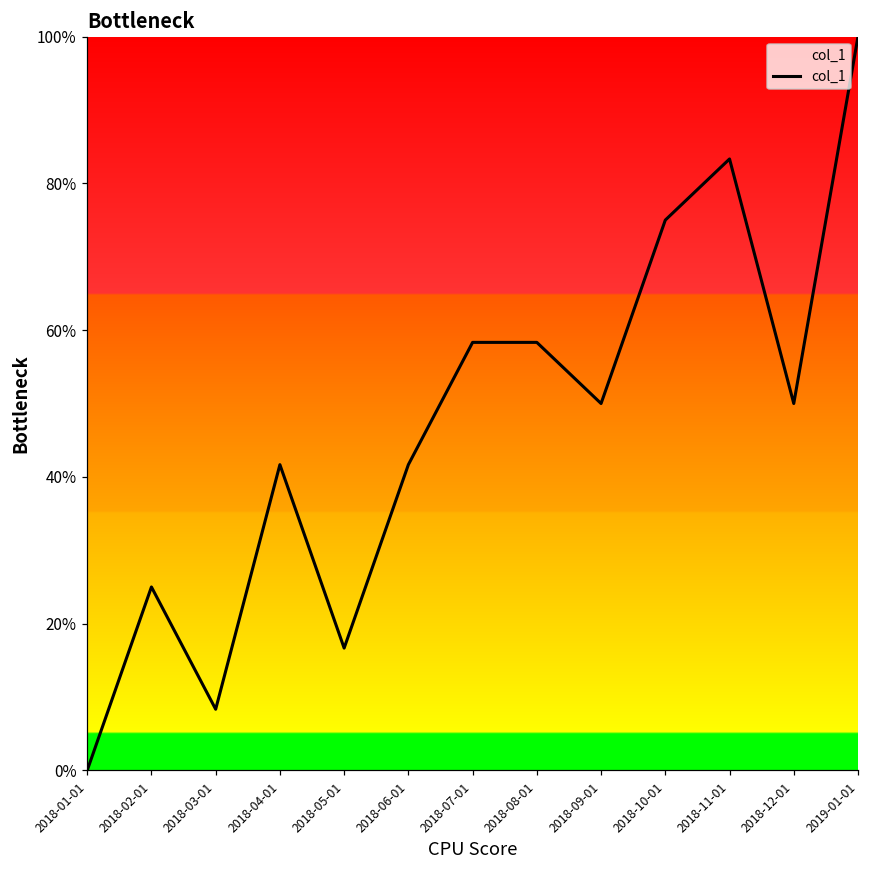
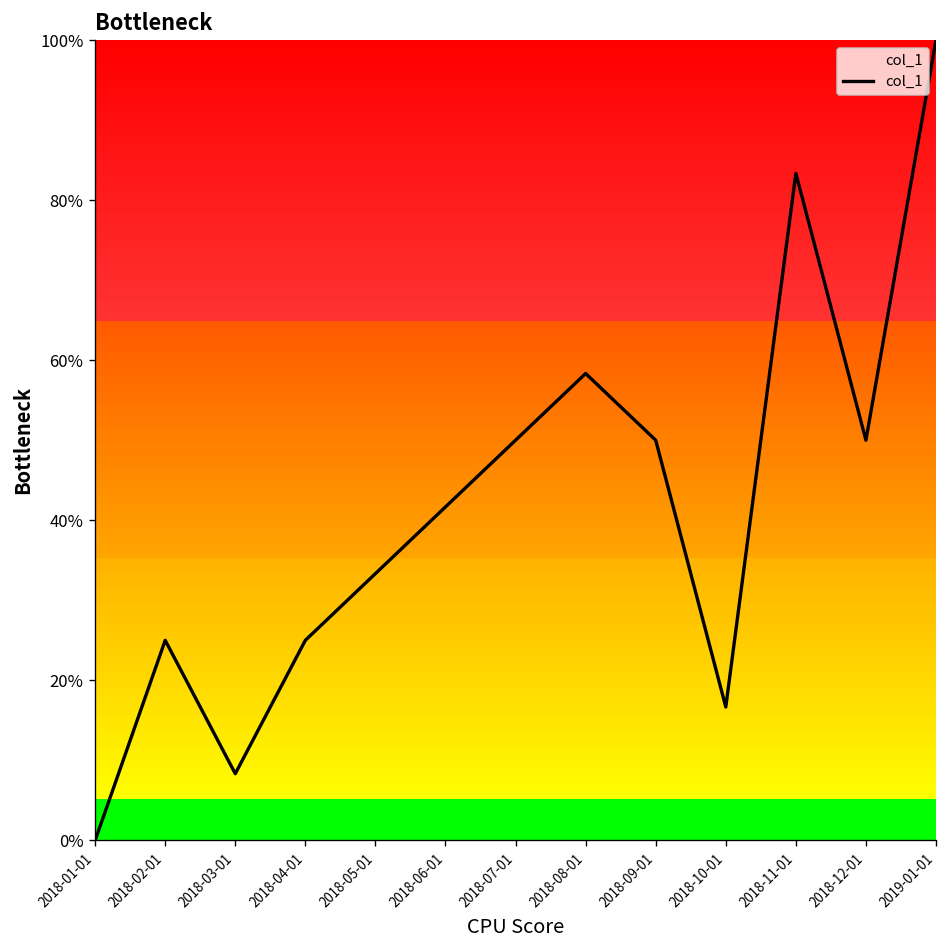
  {
    "2018-01-01": "0%",
    "2018-02-01": "25%",
    "2018-03-01": "8%",
-   "2018-04-01": "42%",
-   "2018-05-01": "17%",
+   "2018-04-01": "25%",
+   "2018-05-01": "33%",
    "2018-06-01": "42%",
-   "2018-07-01": "58%",
+   "2018-07-01": "50%",
    "2018-08-01": "58%",
    "2018-09-01": "50%",
-   "2018-10-01": "75%",
+   "2018-10-01": "17%",
    "2018-11-01": "83%",
    "2018-12-01": "50%",
    "2019-01-01": "100%"
  }
